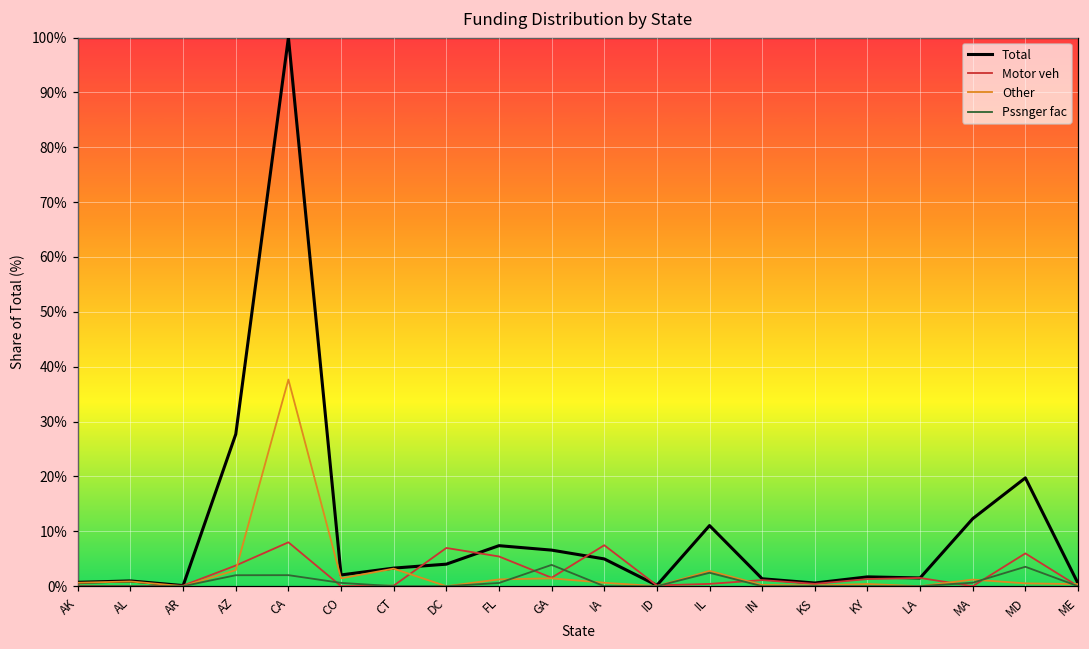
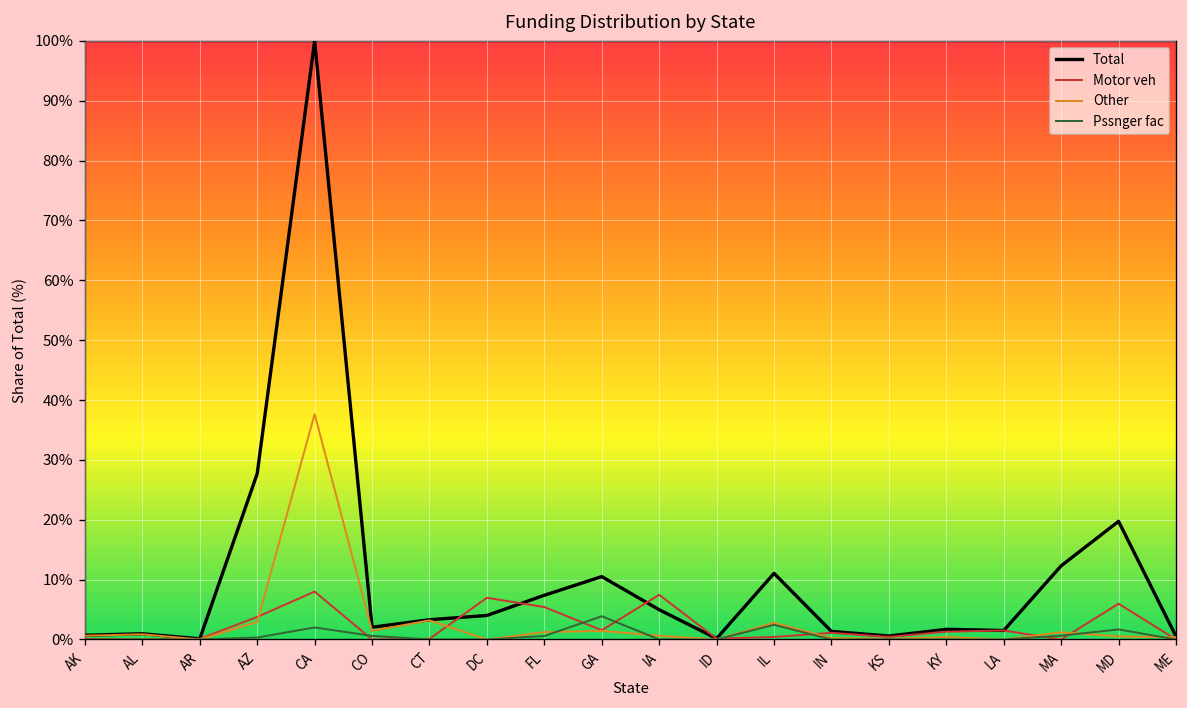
  {
    "Total": {
      "AZ": "28%",
      "CA": "100%",
      "CO": "2%",
      "DC": "4%",
      "FL": "7%",
-     "GA": "7%",
+     "GA": "11%",
      "IA": "5%",
      "IL": "11%",
      "MA": "12%",
      "MD": "20%"
    },
    "Motor veh": {
      "AZ": "4%",
      "CA": "8%",
      "CO": "0%",
      "DC": "7%",
      "FL": "5%",
      "IA": "7%",
      "IL": "0%",
      "MA": "0%",
      "MD": "6%"
    },
    "Other": {
      "AZ": "3%",
      "CA": "38%",
      "CO": "1%",
      "FL": "1%",
      "IA": "1%",
      "MA": "1%",
      "MD": "1%"
    },
    "Pssnger fac": {
-     "AZ": "2%",
+     "AZ": "0%",
      "CA": "2%",
      "CO": "1%",
      "FL": "1%",
      "GA": "4%",
      "IA": "0%",
      "MA": "1%",
-     "MD": "4%"
+     "MD": "2%"
    }
  }
